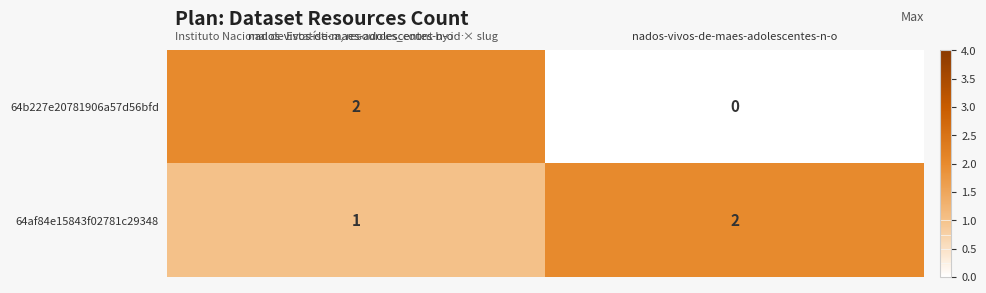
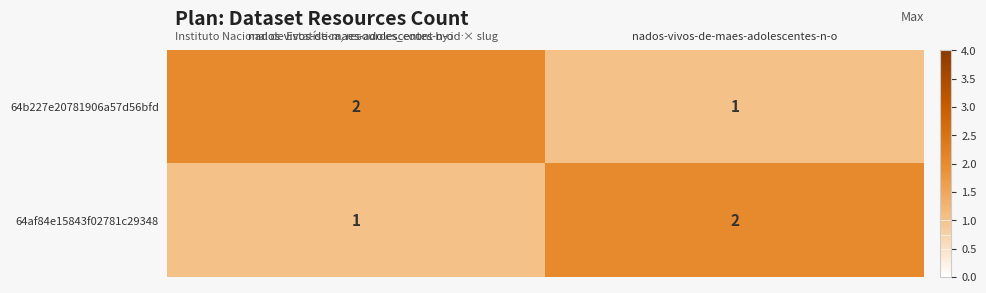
  {
    "64b227e20781906a57d56bfd": {
      "nados-vivos-de-maes-adolescentes-n-o…": 2,
-     "nados-vivos-de-maes-adolescentes-n-o": 0
+     "nados-vivos-de-maes-adolescentes-n-o": 1
    },
    "64af84e15843f02781c29348": {
      "nados-vivos-de-maes-adolescentes-n-o…": 1,
      "nados-vivos-de-maes-adolescentes-n-o": 2
    }
  }
